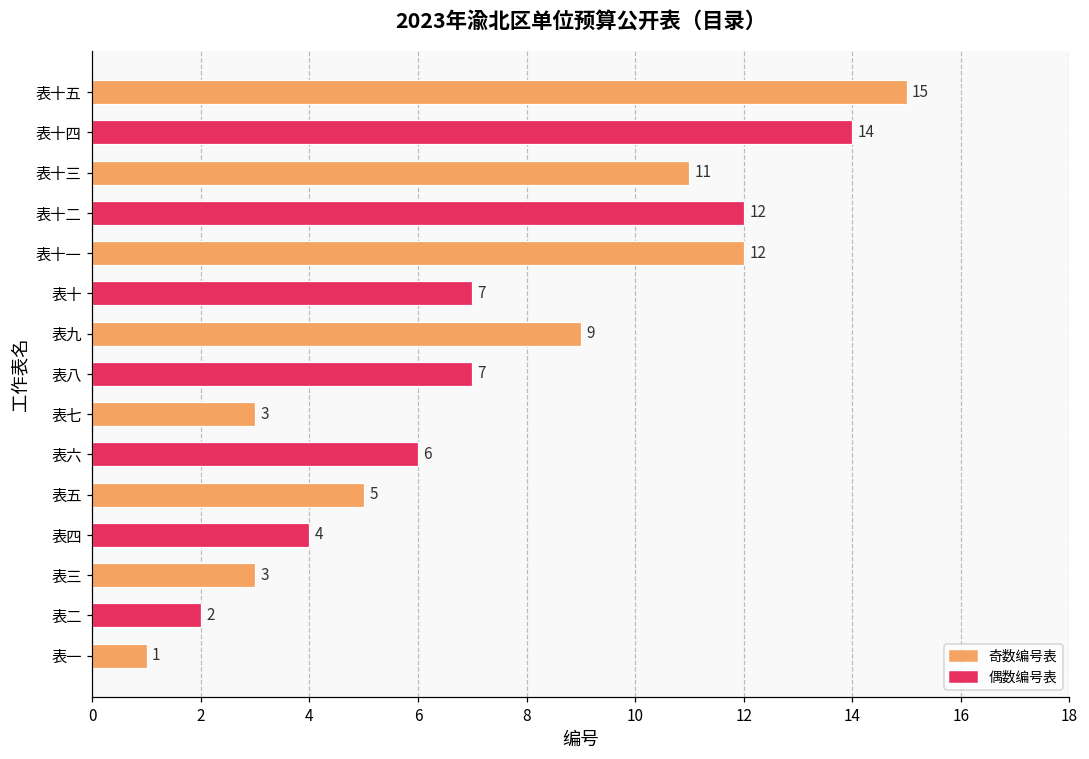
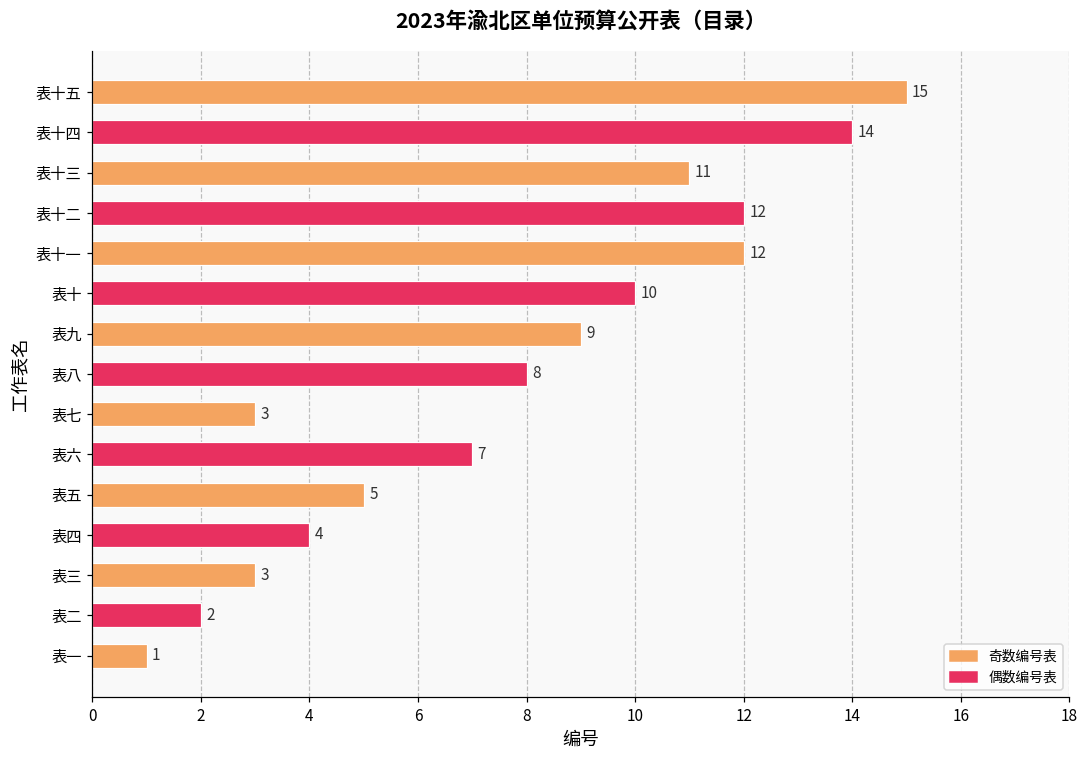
  {
    "表十五": 15,
    "表十四": 14,
    "表十三": 11,
    "表十二": 12,
    "表十一": 12,
-   "表十": 7,
+   "表十": 10,
    "表九": 9,
-   "表八": 7,
+   "表八": 8,
    "表七": 3,
-   "表六": 6,
+   "表六": 7,
    "表五": 5,
    "表四": 4,
    "表三": 3,
    "表二": 2,
    "表一": 1
  }
